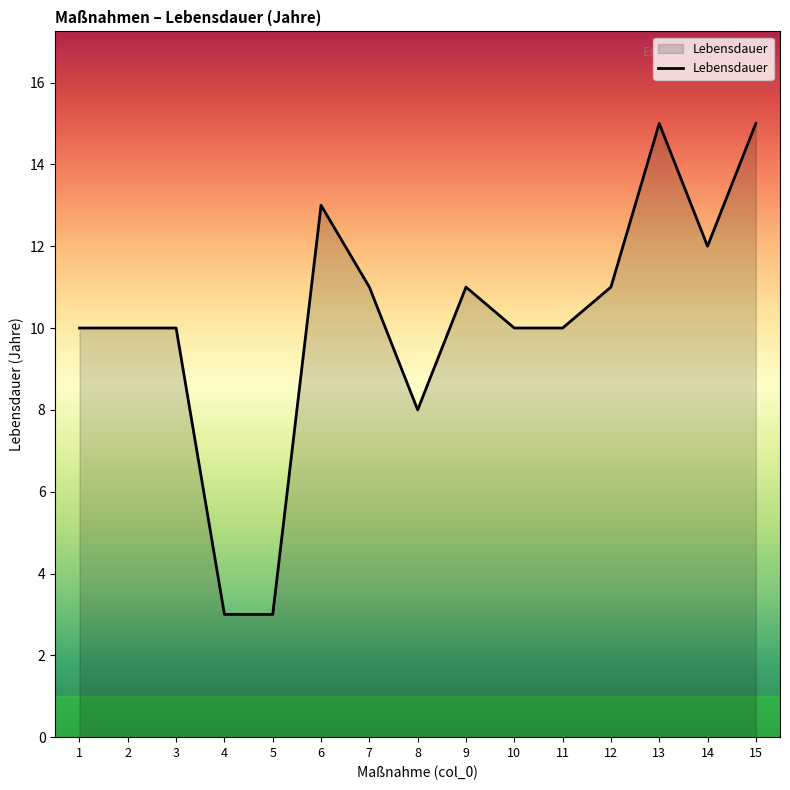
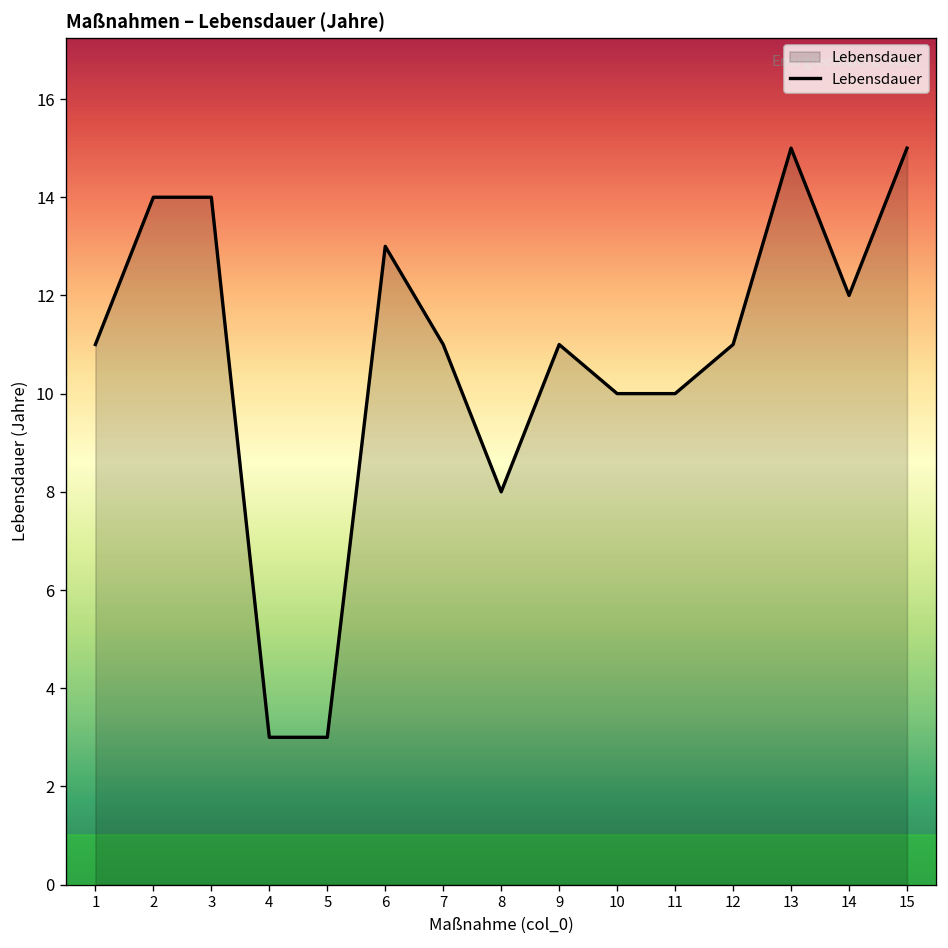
  {
-   "1": 10,
-   "2": 10,
-   "3": 10,
+   "1": 11,
+   "2": 14,
+   "3": 14,
    "4": 3,
    "5": 3,
    "6": 13,
    "7": 11,
    "8": 8,
    "9": 11,
    "10": 10,
    "11": 10,
    "12": 11,
    "13": 15,
    "14": 12,
    "15": 15
  }
